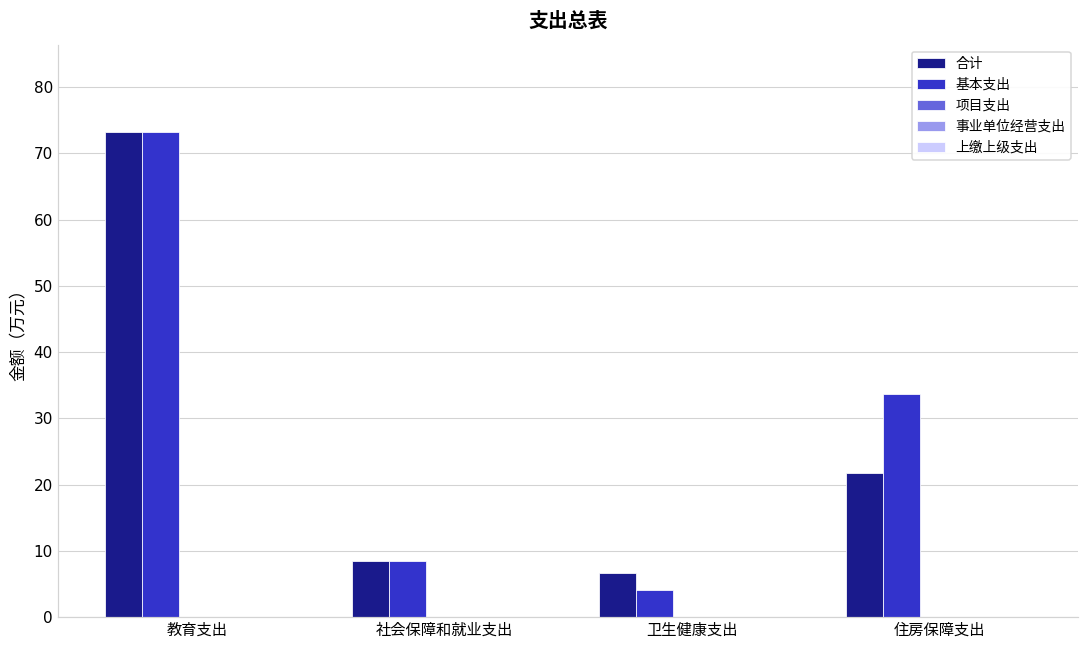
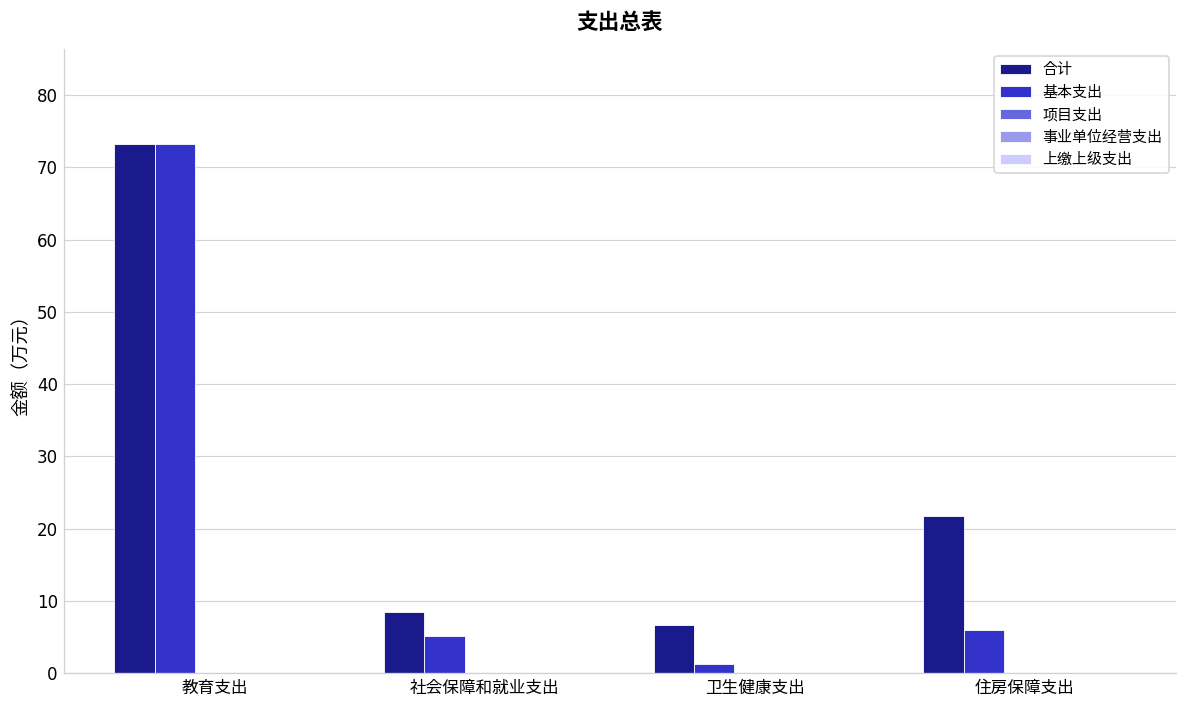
  {
    "合计": {
      "教育支出": 73,
      "社会保障和就业支出": 9,
      "卫生健康支出": 7,
      "住房保障支出": 22
    },
    "基本支出": {
      "教育支出": 73,
-     "社会保障和就业支出": 9,
-     "卫生健康支出": 4,
-     "住房保障支出": 34
+     "社会保障和就业支出": 5,
+     "卫生健康支出": 1,
+     "住房保障支出": 6
    },
    "项目支出": {
      "教育支出": 0,
      "社会保障和就业支出": 0,
      "卫生健康支出": 0,
      "住房保障支出": 0
    },
    "事业单位经营支出": {
      "教育支出": 0,
      "社会保障和就业支出": 0,
      "卫生健康支出": 0,
      "住房保障支出": 0
    },
    "上缴上级支出": {
      "教育支出": 0,
      "社会保障和就业支出": 0,
      "卫生健康支出": 0,
      "住房保障支出": 0
    }
  }
